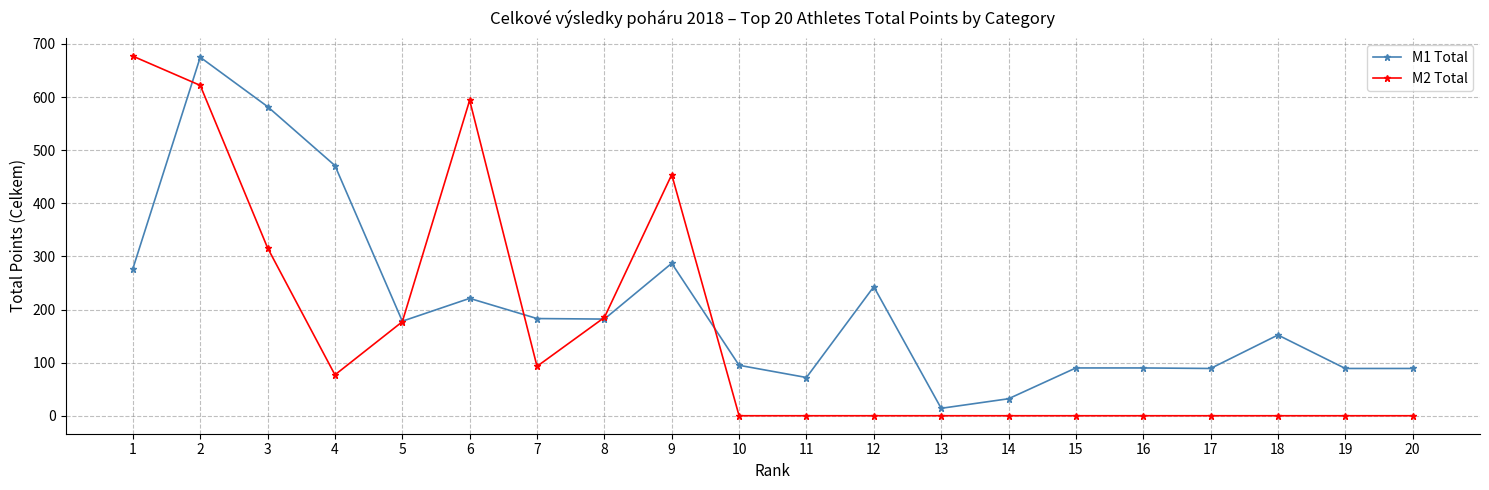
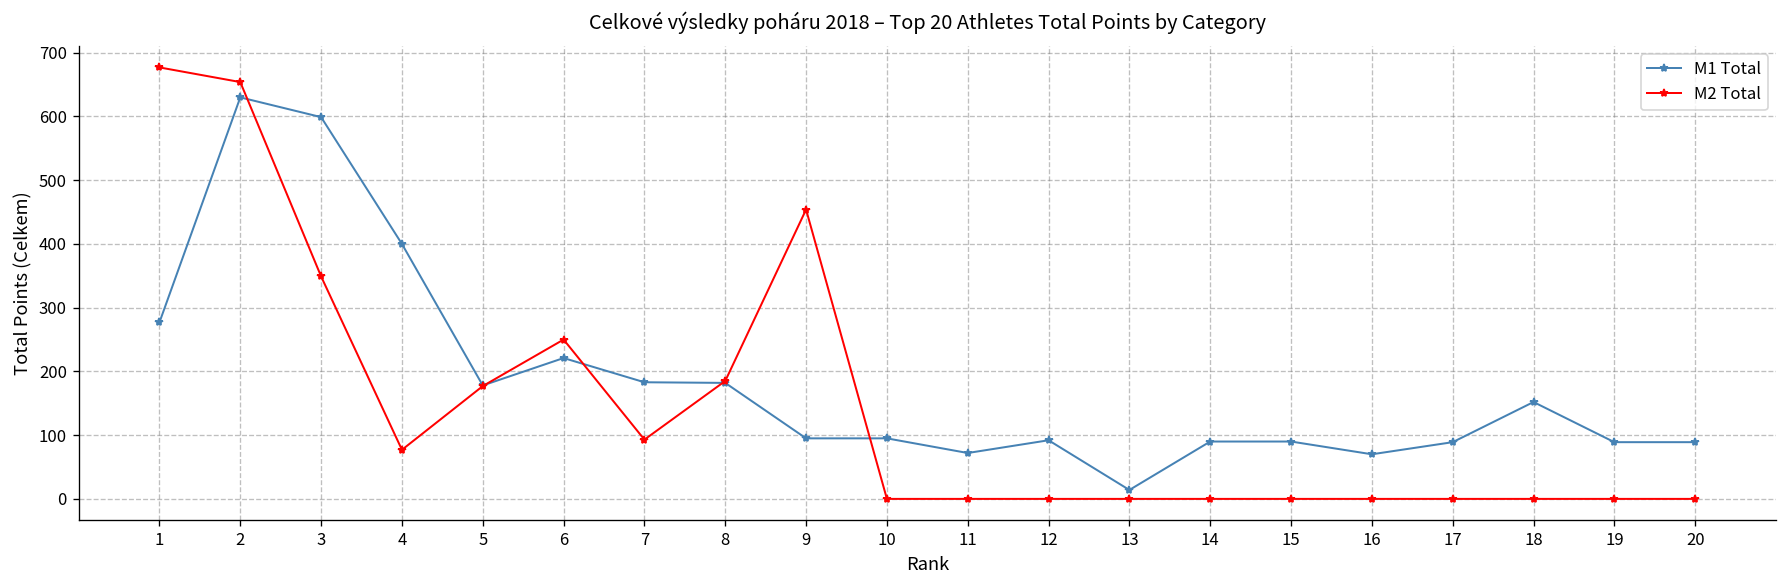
  {
    "M1 Total": {
      "1": 280,
-     "2": 680,
-     "3": 580,
-     "4": 470,
+     "2": 630,
+     "3": 600,
+     "4": 400,
      "6": 220,
      "7": 180,
-     "9": 290,
+     "9": 100,
      "10": 100,
      "11": 70,
-     "12": 240,
+     "12": 90,
      "13": 10,
-     "14": 30,
+     "14": 90,
      "15": 90,
-     "16": 90,
+     "16": 70,
      "17": 90,
      "18": 150,
      "19": 90,
      "20": 90
    },
    "M2 Total": {
      "1": 680,
-     "2": 620,
-     "3": 320,
+     "2": 650,
+     "3": 350,
      "4": 80,
-     "6": 590,
+     "6": 250,
      "7": 90,
      "9": 450,
      "10": 0,
      "11": 0,
      "12": 0,
      "13": 0,
      "14": 0,
      "15": 0,
      "16": 0,
      "17": 0,
      "18": 0,
      "19": 0,
      "20": 0
    }
  }
